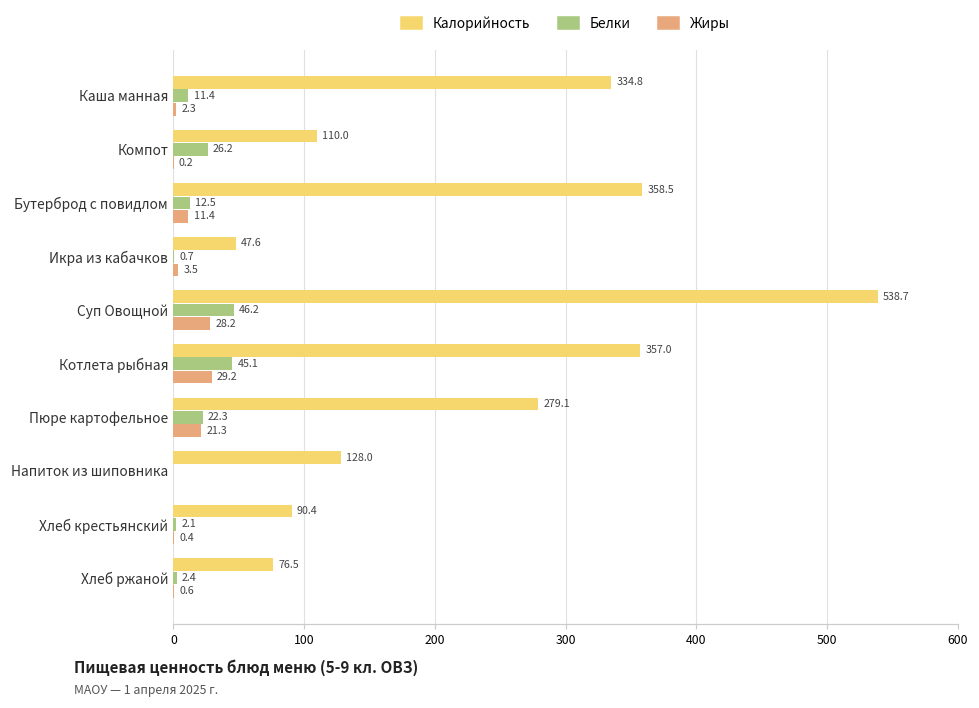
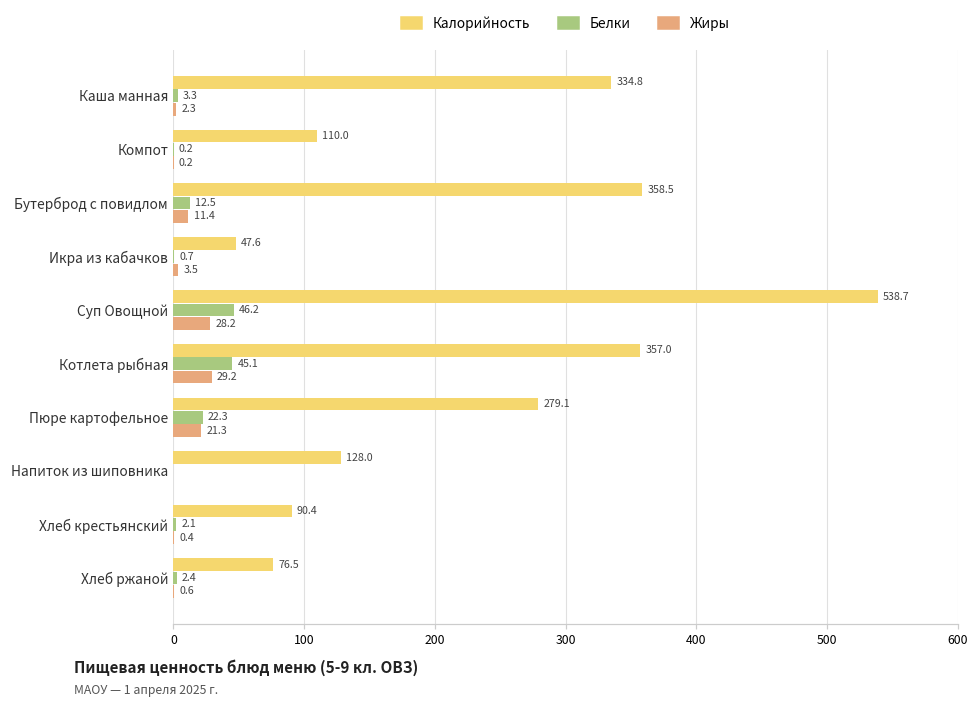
  {
    "Белки": {
-     "Каша манная": 11.4,
-     "Компот": 26.2,
+     "Каша манная": 3.3,
+     "Компот": 0.2,
      "Бутерброд с повидлом": 12.5,
      "Икра из кабачков": 0.7,
      "Суп Овощной": 46.2,
      "Котлета рыбная": 45.1,
      "Пюре картофельное": 22.3,
      "Хлеб крестьянский": 2.1,
      "Хлеб ржаной": 2.4
    }
  }
